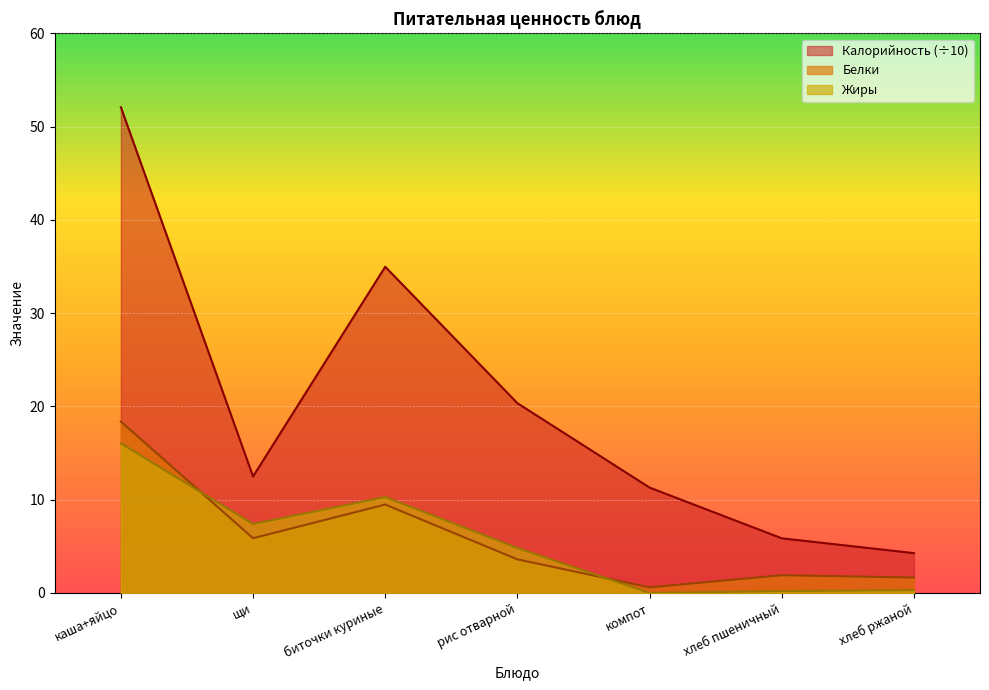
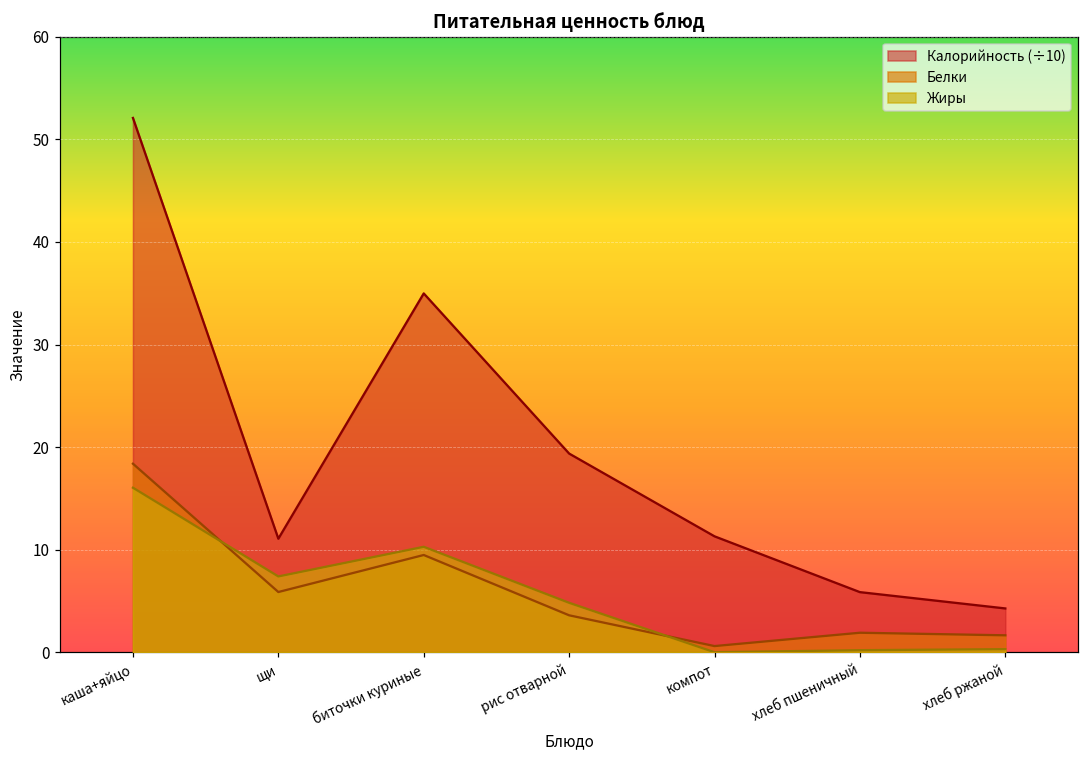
  {
    "Калорийность (÷10)": {
      "каша+яйцо": 52,
-     "щи": 12,
+     "щи": 11,
      "биточки куриные": 35,
-     "рис отварной": 20,
+     "рис отварной": 19,
      "компот": 11,
      "хлеб пшеничный": 6,
      "хлеб ржаной": 4
    }
  }
